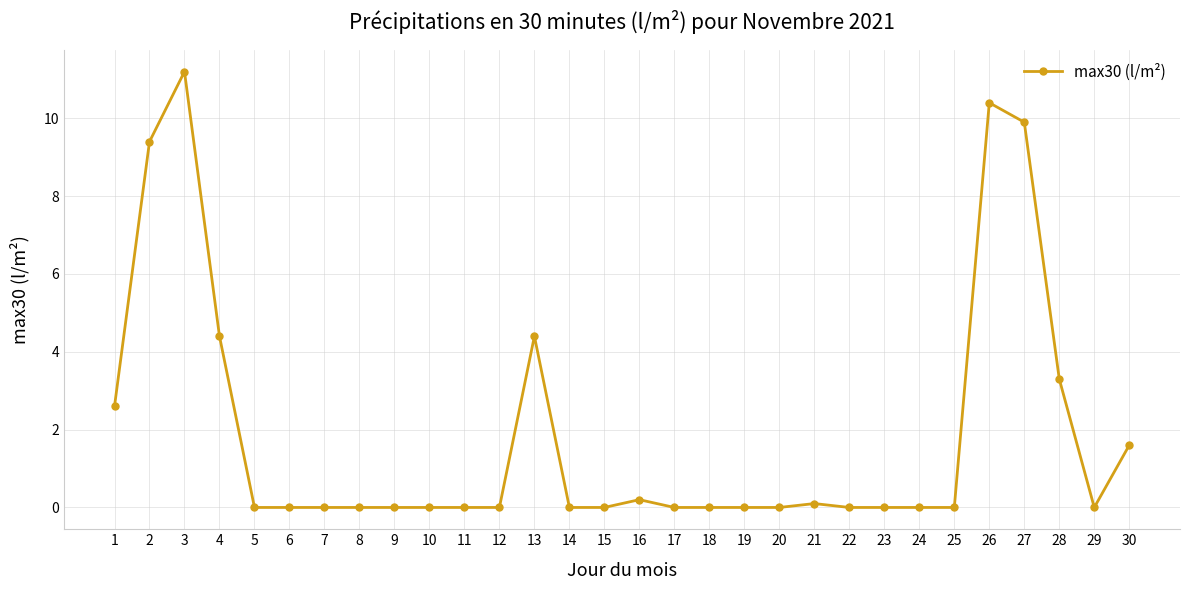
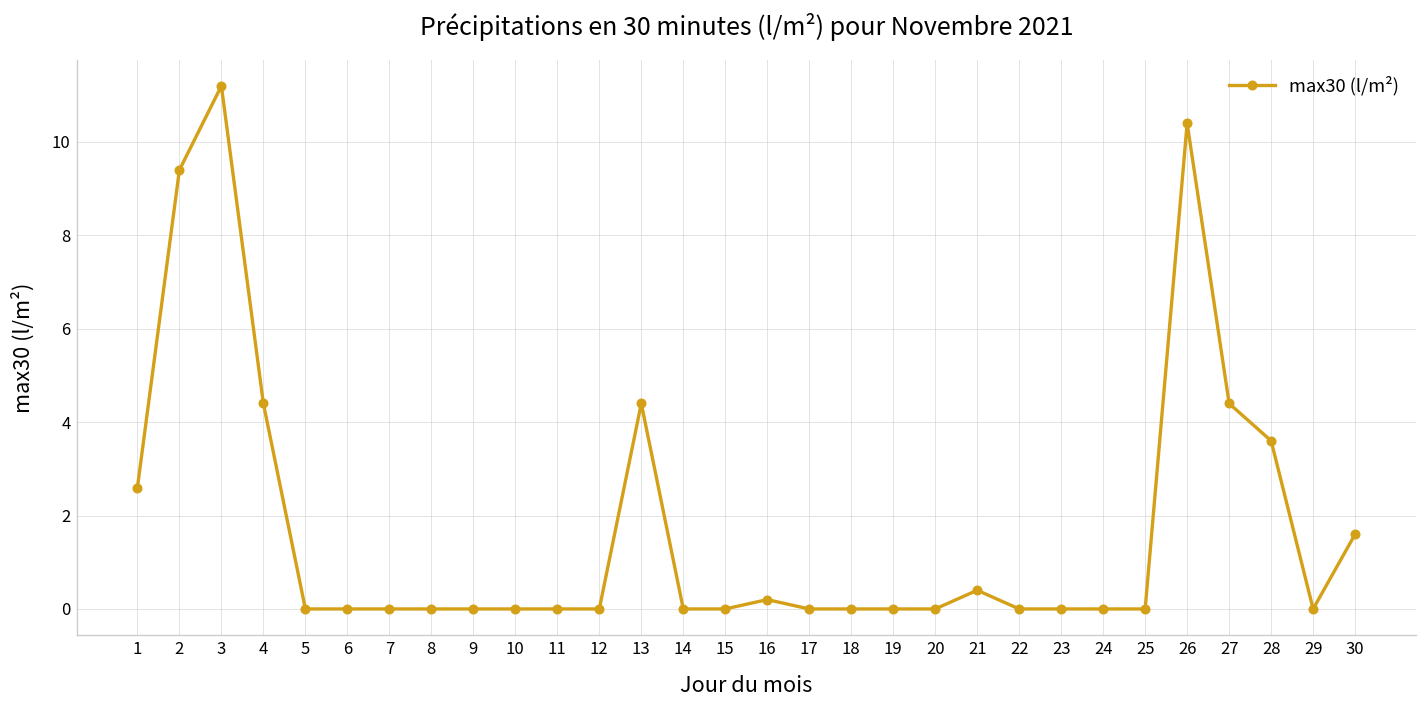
  {
    "1": 2.6,
    "2": 9.4,
    "3": 11.2,
    "4": 4.4,
    "5": 0.0,
    "6": 0.0,
    "7": 0.0,
    "8": 0.0,
    "9": 0.0,
    "10": 0.0,
    "11": 0.0,
    "12": 0.0,
    "13": 4.4,
    "14": 0.0,
    "15": 0.0,
    "16": 0.2,
    "17": 0.0,
    "18": 0.0,
    "19": 0.0,
    "20": 0.0,
-   "21": 0.1,
+   "21": 0.4,
    "22": 0.0,
    "23": 0.0,
    "24": 0.0,
    "25": 0.0,
    "26": 10.4,
-   "27": 9.9,
-   "28": 3.3,
+   "27": 4.4,
+   "28": 3.6,
    "29": 0.0,
    "30": 1.6
  }
